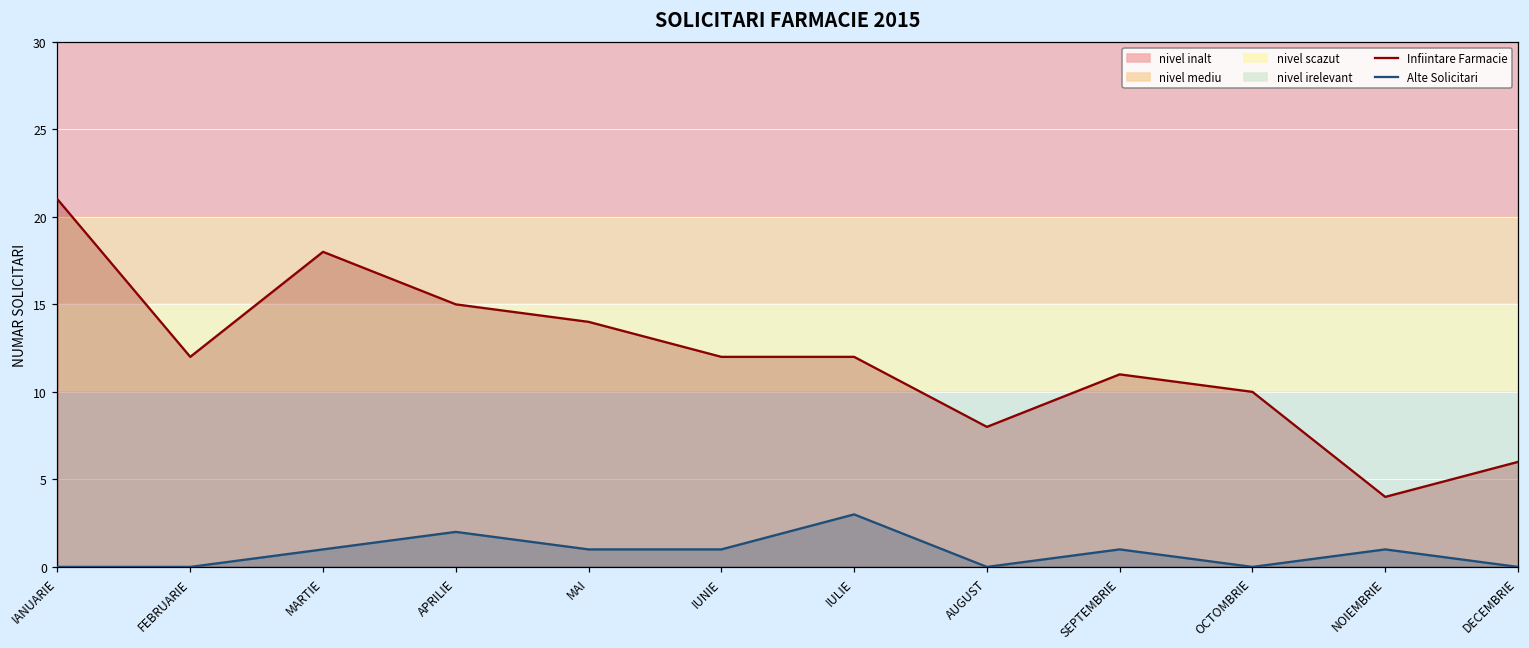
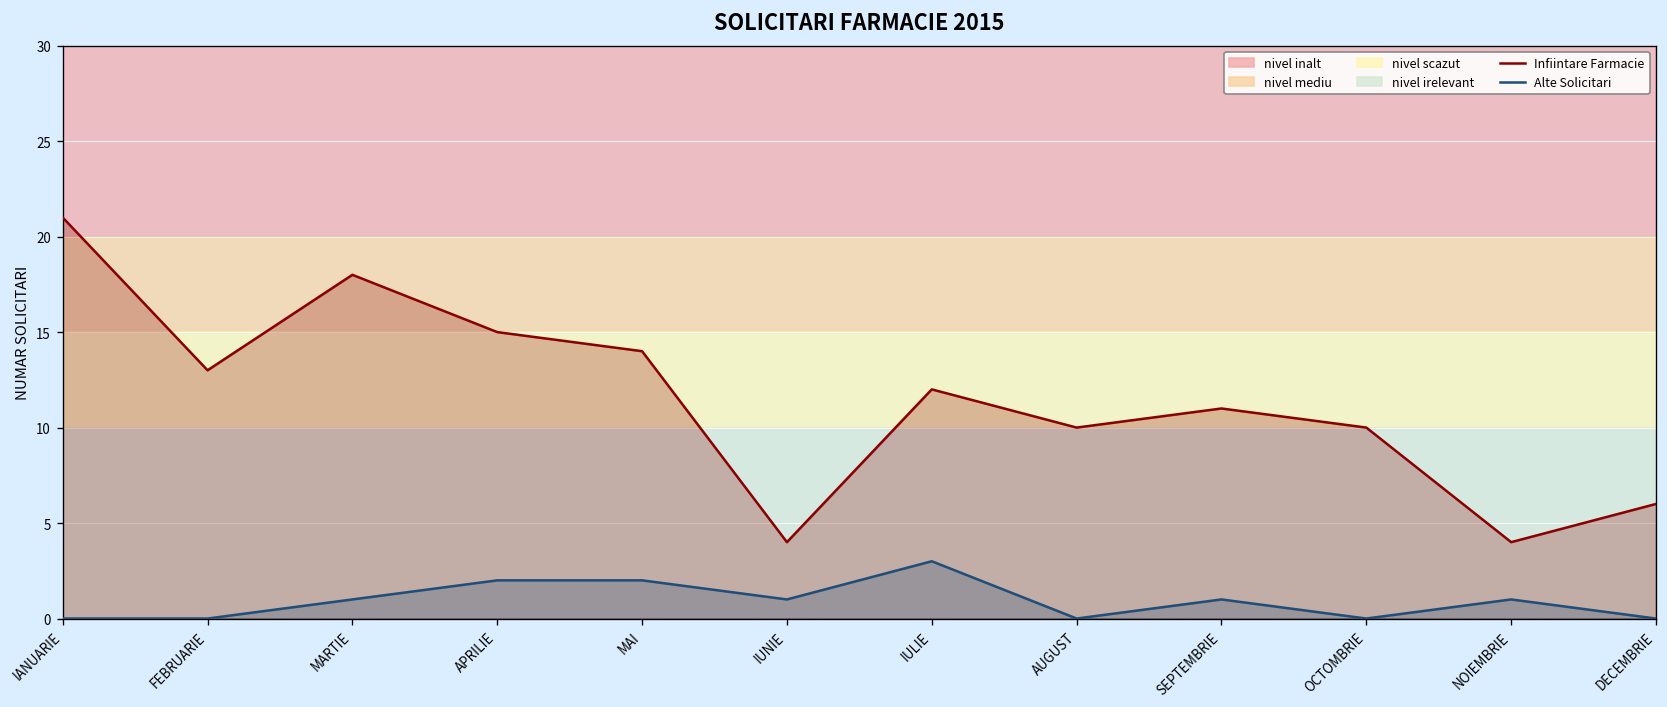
  {
    "Infiintare Farmacie": {
      "IANUARIE": 21,
-     "FEBRUARIE": 12,
+     "FEBRUARIE": 13,
      "MARTIE": 18,
      "APRILIE": 15,
      "MAI": 14,
-     "IUNIE": 12,
+     "IUNIE": 4,
      "IULIE": 12,
-     "AUGUST": 8,
+     "AUGUST": 10,
      "SEPTEMBRIE": 11,
      "OCTOMBRIE": 10,
      "NOIEMBRIE": 4,
      "DECEMBRIE": 6
    },
    "Alte Solicitari": {
      "IANUARIE": 0,
      "FEBRUARIE": 0,
      "MARTIE": 1,
      "APRILIE": 2,
-     "MAI": 1,
+     "MAI": 2,
      "IUNIE": 1,
      "IULIE": 3,
      "AUGUST": 0,
      "SEPTEMBRIE": 1,
      "OCTOMBRIE": 0,
      "NOIEMBRIE": 1,
      "DECEMBRIE": 0
    }
  }
